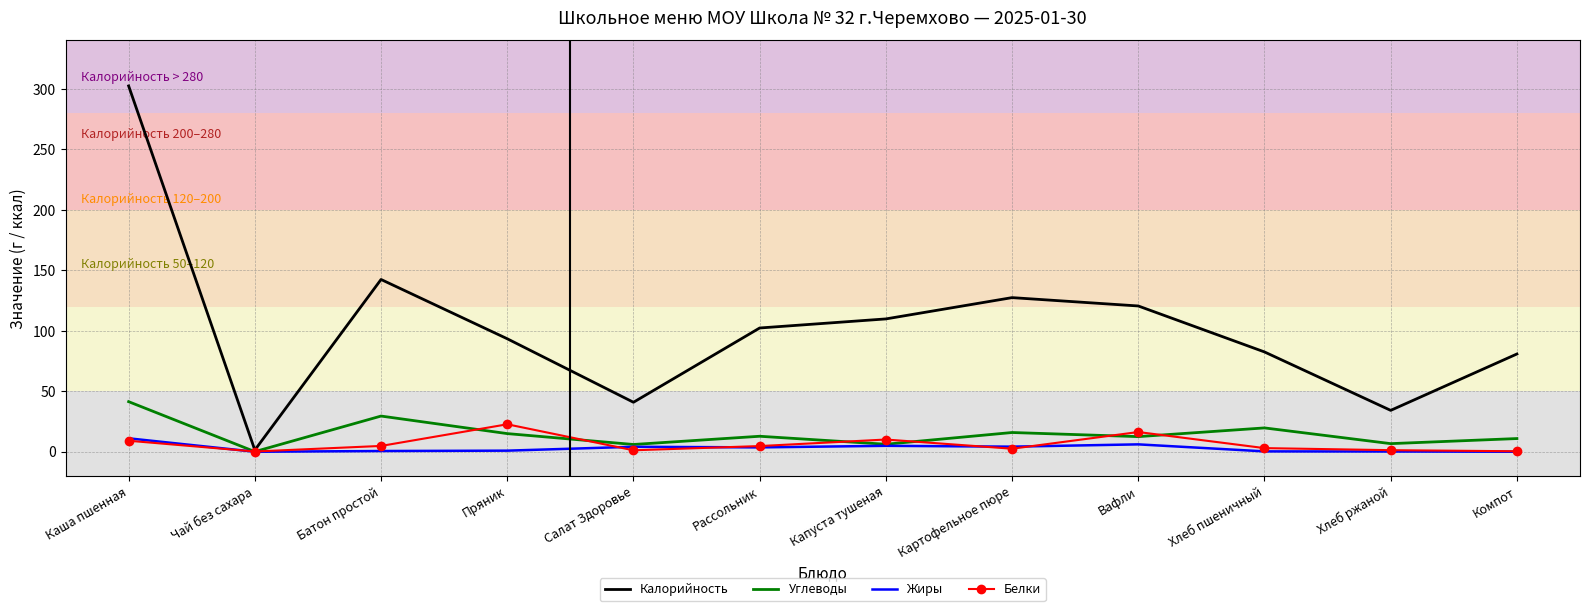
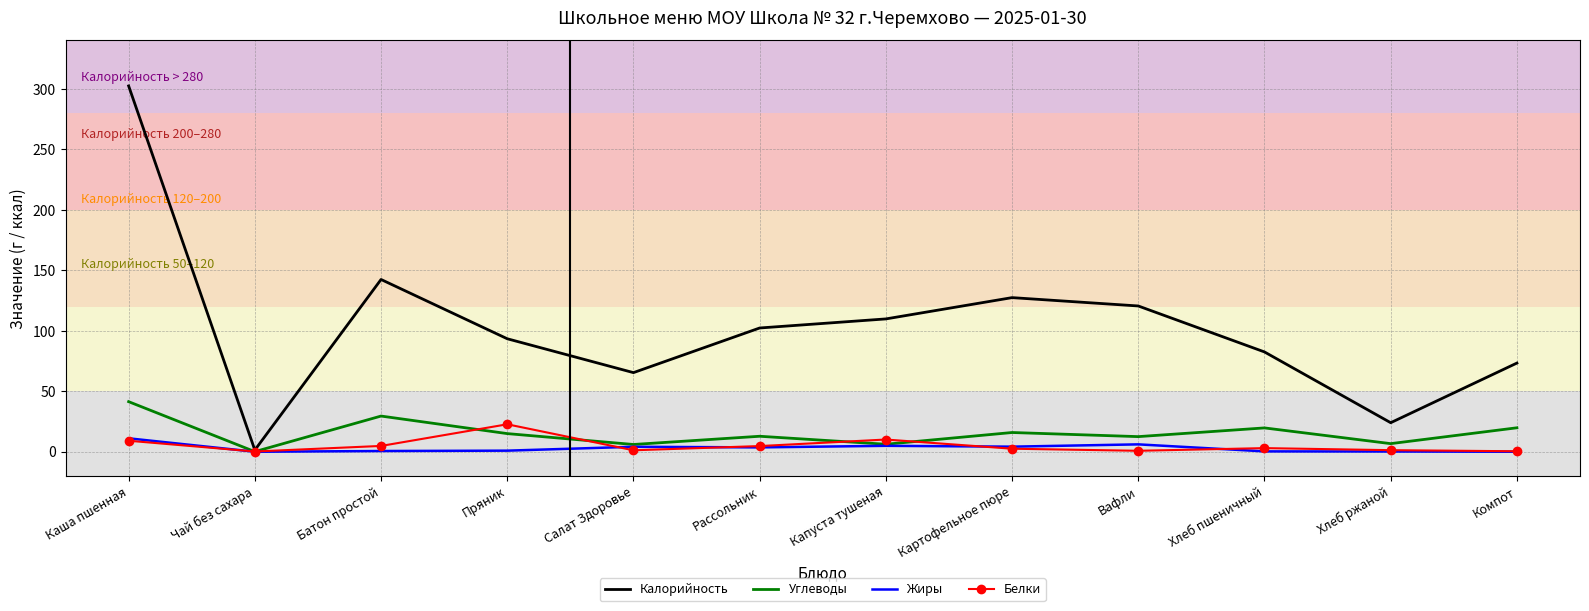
  {
    "Калорийность": {
      "Батон простой": 142,
      "Пряник": 93,
-     "Салат Здоровье": 41,
+     "Салат Здоровье": 65,
      "Рассольник": 102,
      "Капуста тушеная": 110,
      "Картофельное пюре": 127,
      "Вафли": 121,
      "Хлеб пшеничный": 83,
-     "Хлеб ржаной": 34,
-     "Компот": 81
+     "Хлеб ржаной": 24,
+     "Компот": 73
    },
    "Углеводы": {
      "Каша пшенная": 41,
      "Батон простой": 30,
      "Пряник": 15,
      "Рассольник": 13,
      "Картофельное пюре": 16,
      "Вафли": 13,
      "Хлеб пшеничный": 20,
      "Хлеб ржаной": 7,
-     "Компот": 11
+     "Компот": 20
    },
    "Жиры": {
      "Батон простой": 1,
      "Пряник": 1,
      "Вафли": 6,
      "Хлеб пшеничный": 0
    },
    "Белки": {
      "Батон простой": 5,
      "Пряник": 23,
      "Салат Здоровье": 1,
      "Капуста тушеная": 10,
-     "Вафли": 16,
+     "Вафли": 1,
      "Хлеб пшеничный": 3
    }
  }
